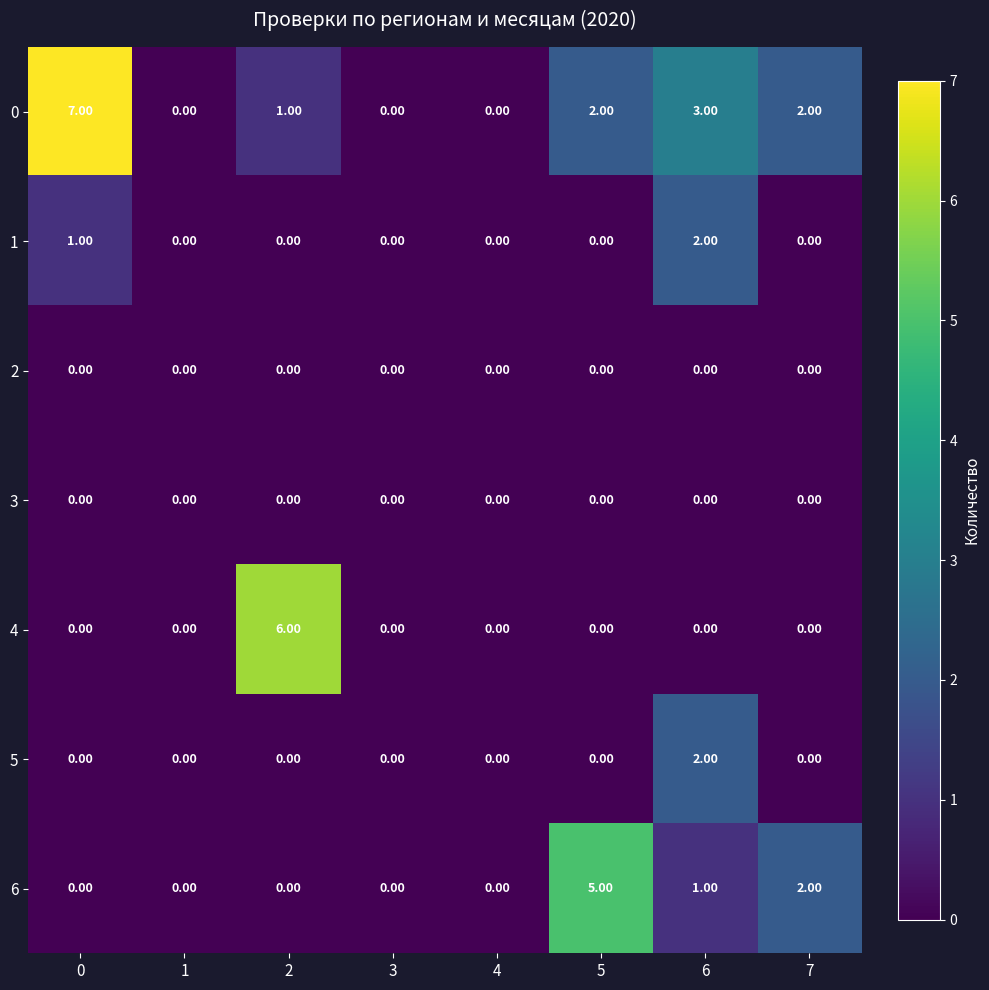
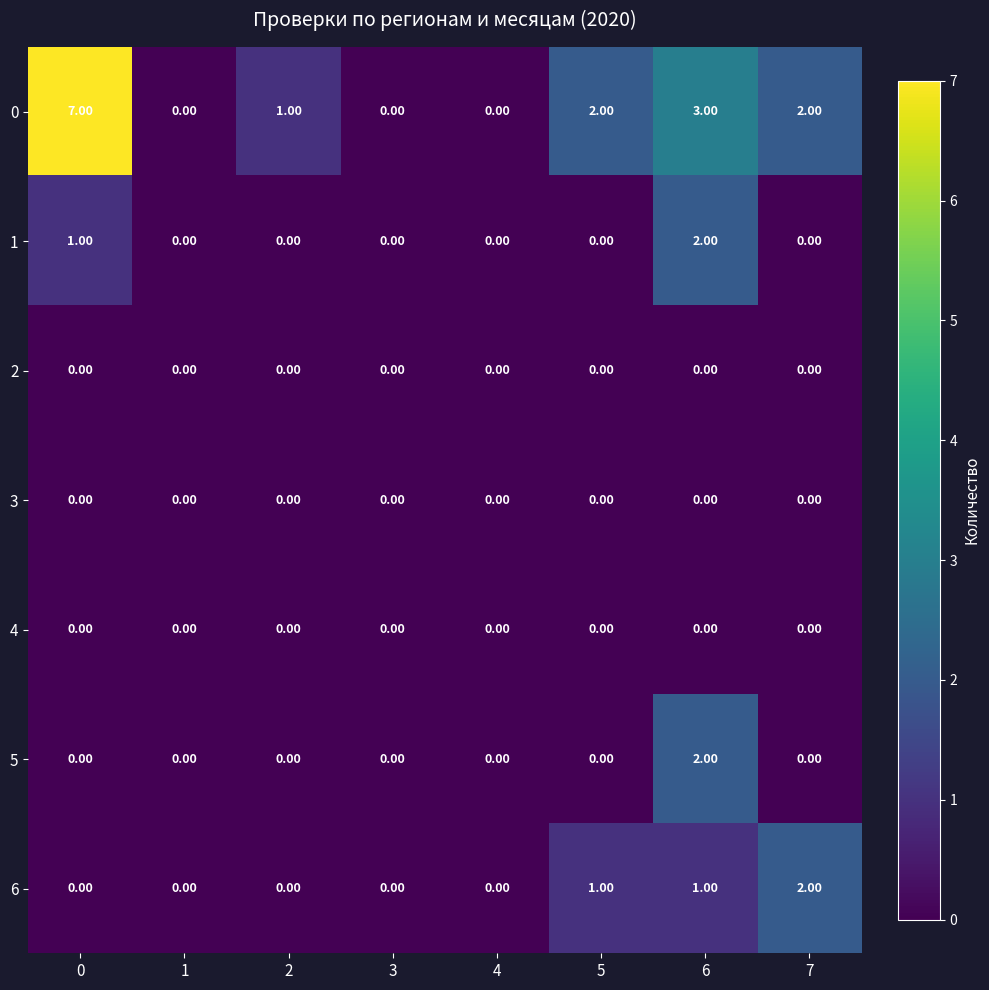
  {
    "0": {
      "0": 7.00,
      "1": 0.00,
      "2": 1.00,
      "3": 0.00,
      "4": 0.00,
      "5": 2.00,
      "6": 3.00,
      "7": 2.00
    },
    "1": {
      "0": 1.00,
      "1": 0.00,
      "2": 0.00,
      "3": 0.00,
      "4": 0.00,
      "5": 0.00,
      "6": 2.00,
      "7": 0.00
    },
    "2": {
      "0": 0.00,
      "1": 0.00,
      "2": 0.00,
      "3": 0.00,
      "4": 0.00,
      "5": 0.00,
      "6": 0.00,
      "7": 0.00
    },
    "3": {
      "0": 0.00,
      "1": 0.00,
      "2": 0.00,
      "3": 0.00,
      "4": 0.00,
      "5": 0.00,
      "6": 0.00,
      "7": 0.00
    },
    "4": {
      "0": 0.00,
      "1": 0.00,
-     "2": 6.00,
+     "2": 0.00,
      "3": 0.00,
      "4": 0.00,
      "5": 0.00,
      "6": 0.00,
      "7": 0.00
    },
    "5": {
      "0": 0.00,
      "1": 0.00,
      "2": 0.00,
      "3": 0.00,
      "4": 0.00,
      "5": 0.00,
      "6": 2.00,
      "7": 0.00
    },
    "6": {
      "0": 0.00,
      "1": 0.00,
      "2": 0.00,
      "3": 0.00,
      "4": 0.00,
-     "5": 5.00,
+     "5": 1.00,
      "6": 1.00,
      "7": 2.00
    }
  }
